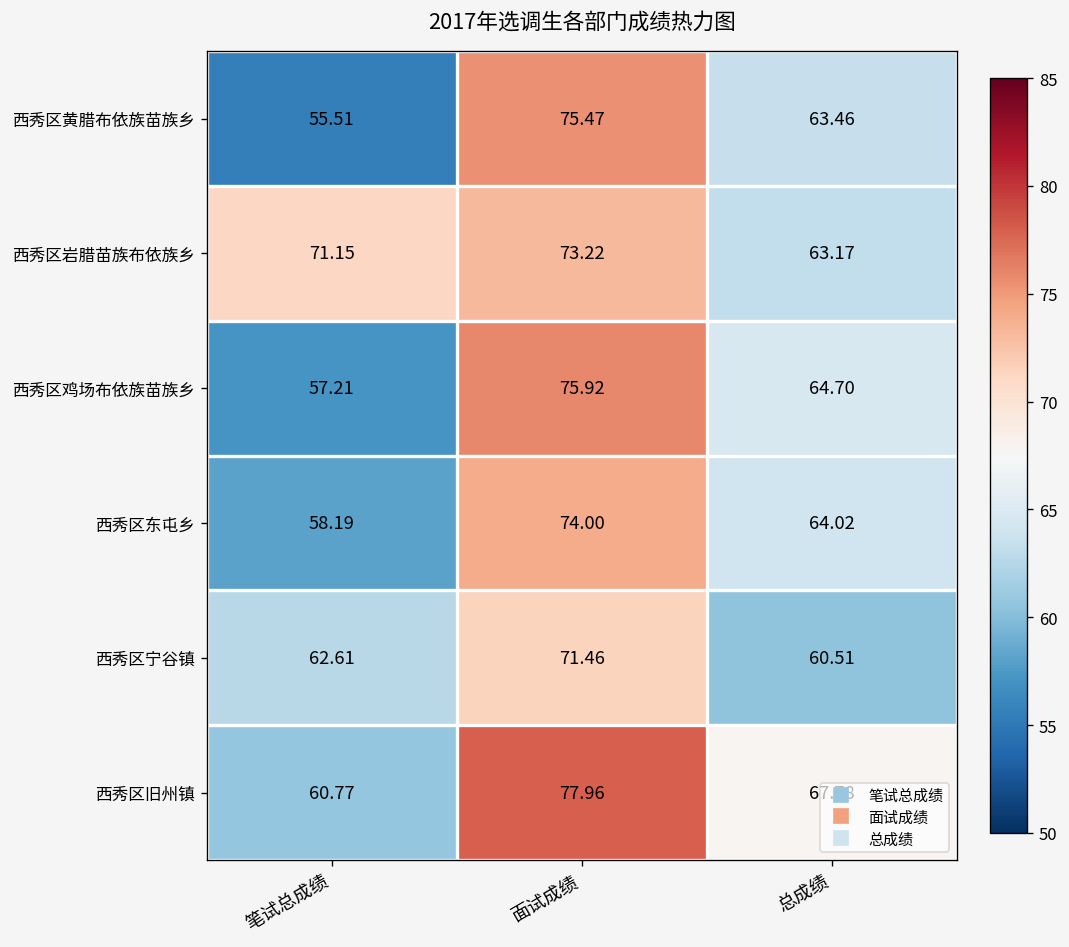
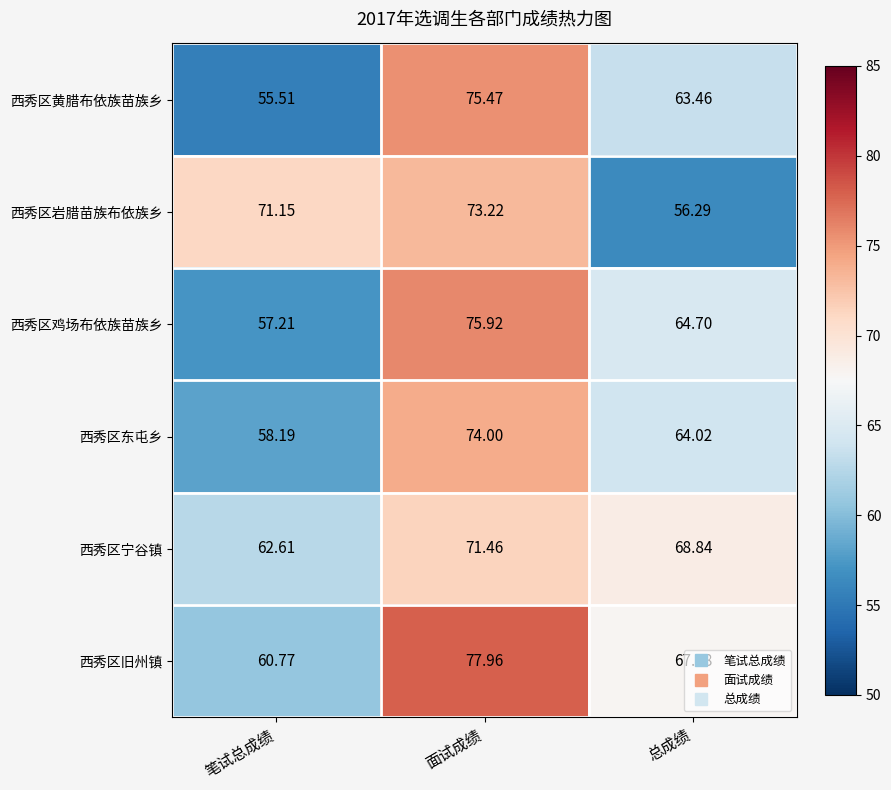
  {
    "西秀区黄腊布依族苗族乡": {
      "笔试总成绩": 55.51,
      "面试成绩": 75.47,
      "总成绩": 63.46
    },
    "西秀区岩腊苗族布依族乡": {
      "笔试总成绩": 71.15,
      "面试成绩": 73.22,
-     "总成绩": 63.17
+     "总成绩": 56.29
    },
    "西秀区鸡场布依族苗族乡": {
      "笔试总成绩": 57.21,
      "面试成绩": 75.92,
      "总成绩": 64.70
    },
    "西秀区东屯乡": {
      "笔试总成绩": 58.19,
      "面试成绩": 74.00,
      "总成绩": 64.02
    },
    "西秀区宁谷镇": {
      "笔试总成绩": 62.61,
      "面试成绩": 71.46,
-     "总成绩": 60.51
+     "总成绩": 68.84
    },
    "西秀区旧州镇": {
      "笔试总成绩": 60.77,
      "面试成绩": 77.96
    }
  }
